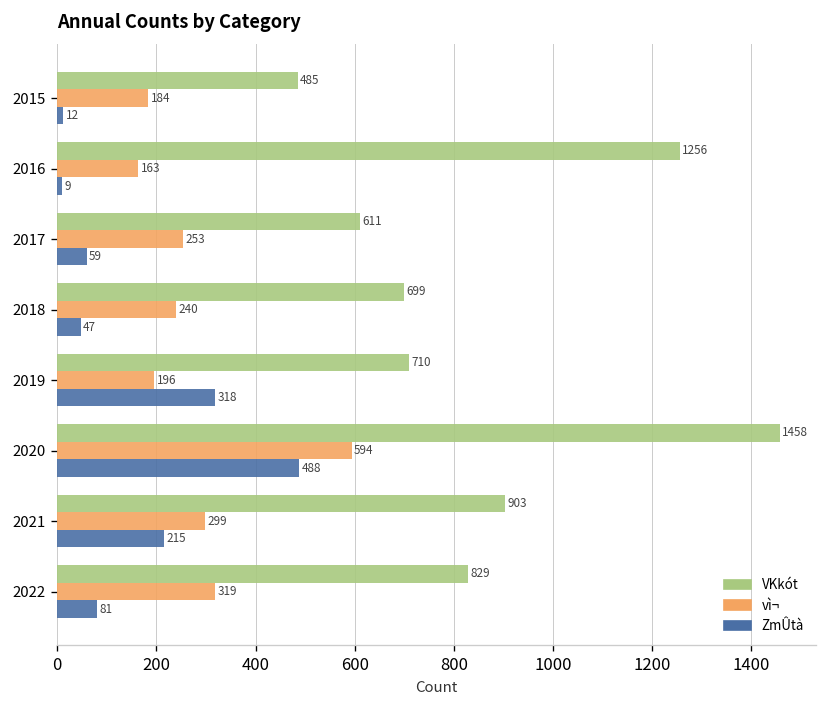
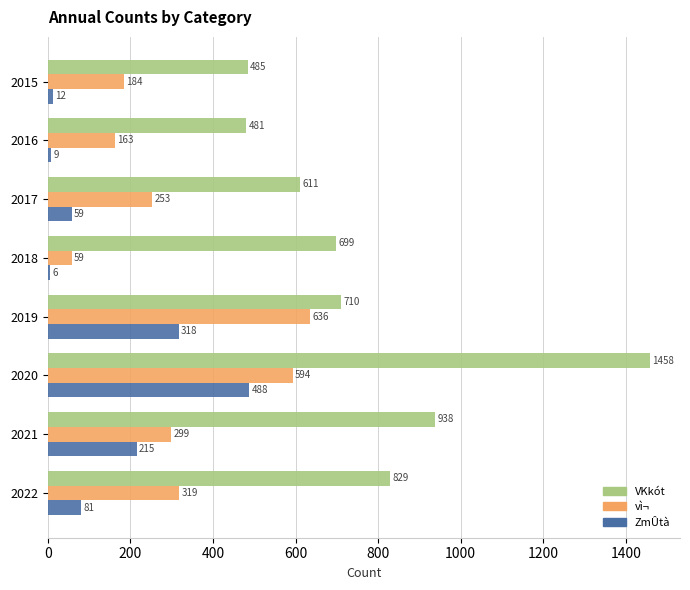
  {
    "VKkót": {
      "2015": 485,
-     "2016": 1256,
+     "2016": 481,
      "2017": 611,
      "2018": 699,
      "2019": 710,
      "2020": 1458,
-     "2021": 903,
+     "2021": 938,
      "2022": 829
    },
    "vì¬": {
      "2015": 184,
      "2016": 163,
      "2017": 253,
-     "2018": 240,
-     "2019": 196,
+     "2018": 59,
+     "2019": 636,
      "2020": 594,
      "2021": 299,
      "2022": 319
    },
    "ZmÛtà": {
      "2015": 12,
      "2016": 9,
      "2017": 59,
-     "2018": 47,
+     "2018": 6,
      "2019": 318,
      "2020": 488,
      "2021": 215,
      "2022": 81
    }
  }
